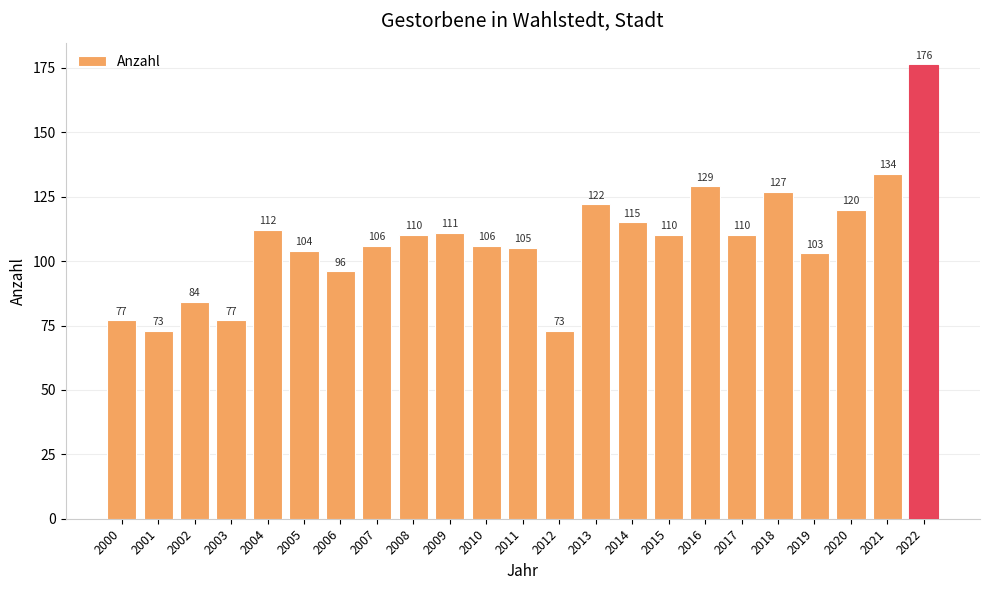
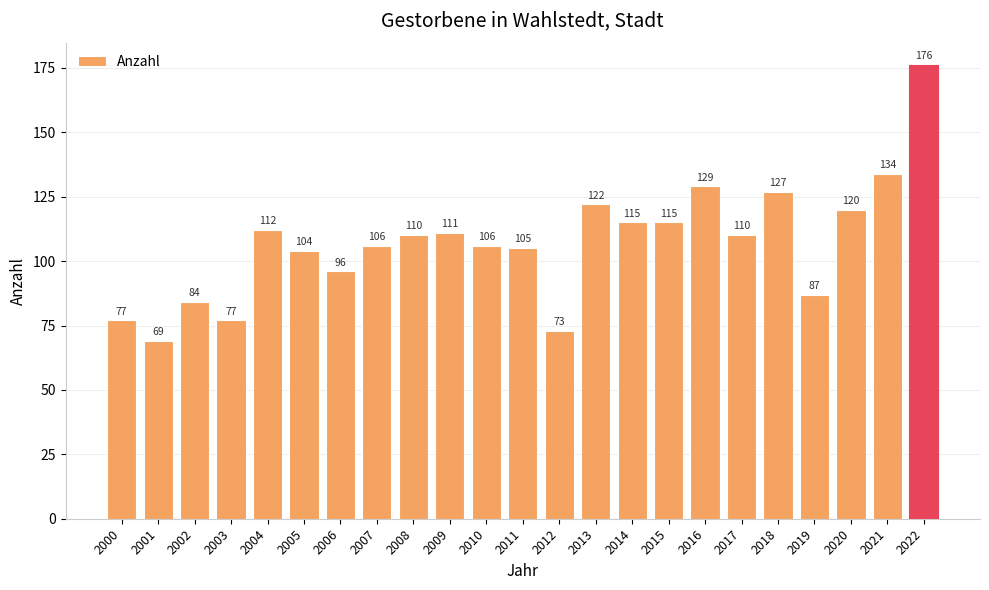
  {
    "2000": 77,
-   "2001": 73,
+   "2001": 69,
    "2002": 84,
    "2003": 77,
    "2004": 112,
    "2005": 104,
    "2006": 96,
    "2007": 106,
    "2008": 110,
    "2009": 111,
    "2010": 106,
    "2011": 105,
    "2012": 73,
    "2013": 122,
    "2014": 115,
-   "2015": 110,
+   "2015": 115,
    "2016": 129,
    "2017": 110,
    "2018": 127,
-   "2019": 103,
+   "2019": 87,
    "2020": 120,
    "2021": 134,
    "2022": 176
  }
